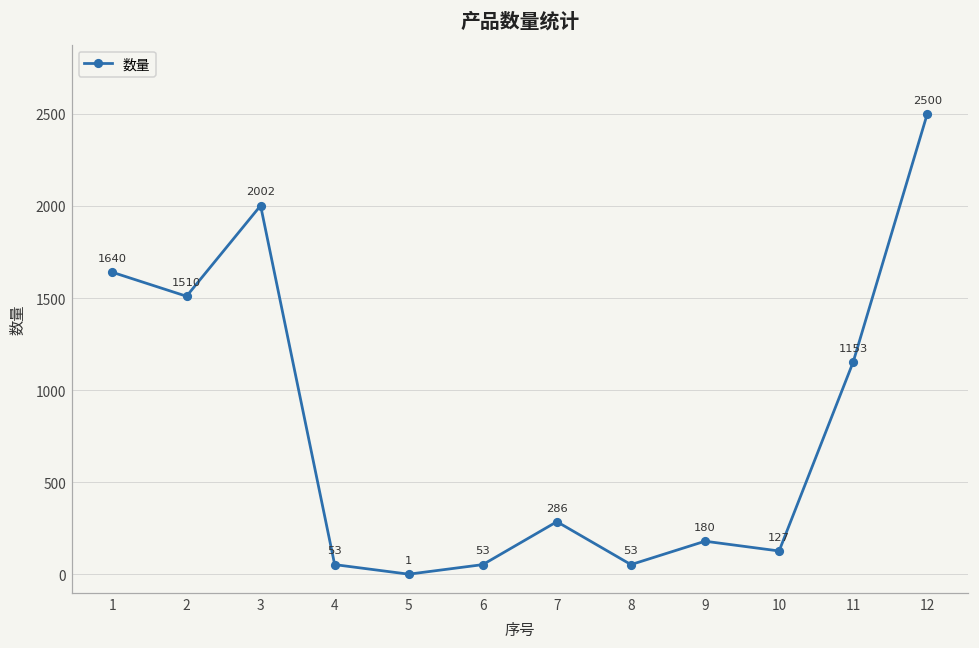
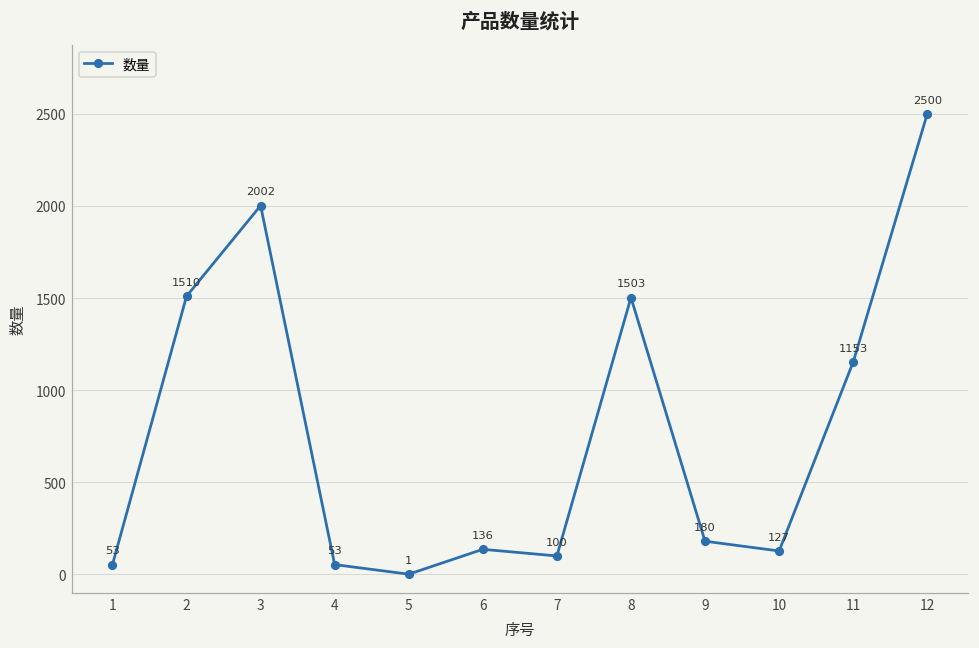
  {
-   "1": 1640,
+   "1": 53,
    "2": 1510,
    "3": 2002,
    "4": 53,
    "5": 1,
-   "6": 53,
-   "7": 286,
-   "8": 53,
+   "6": 136,
+   "7": 100,
+   "8": 1503,
    "9": 180,
    "10": 127,
    "11": 1153,
    "12": 2500
  }
